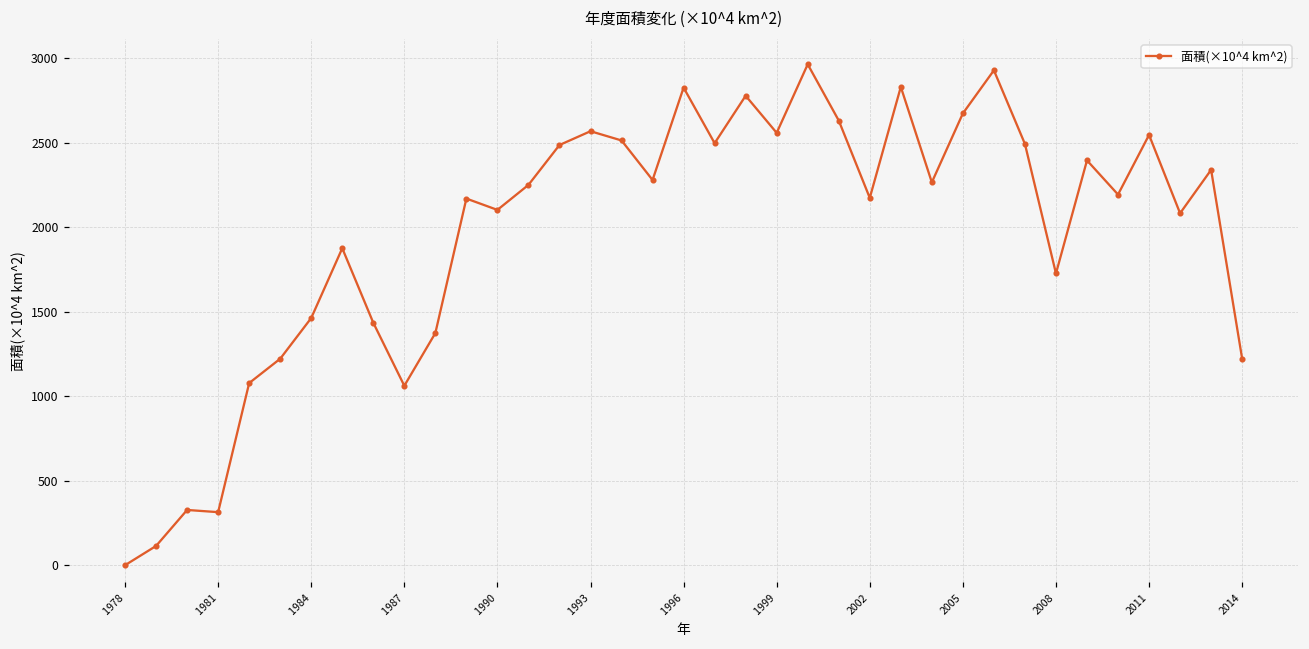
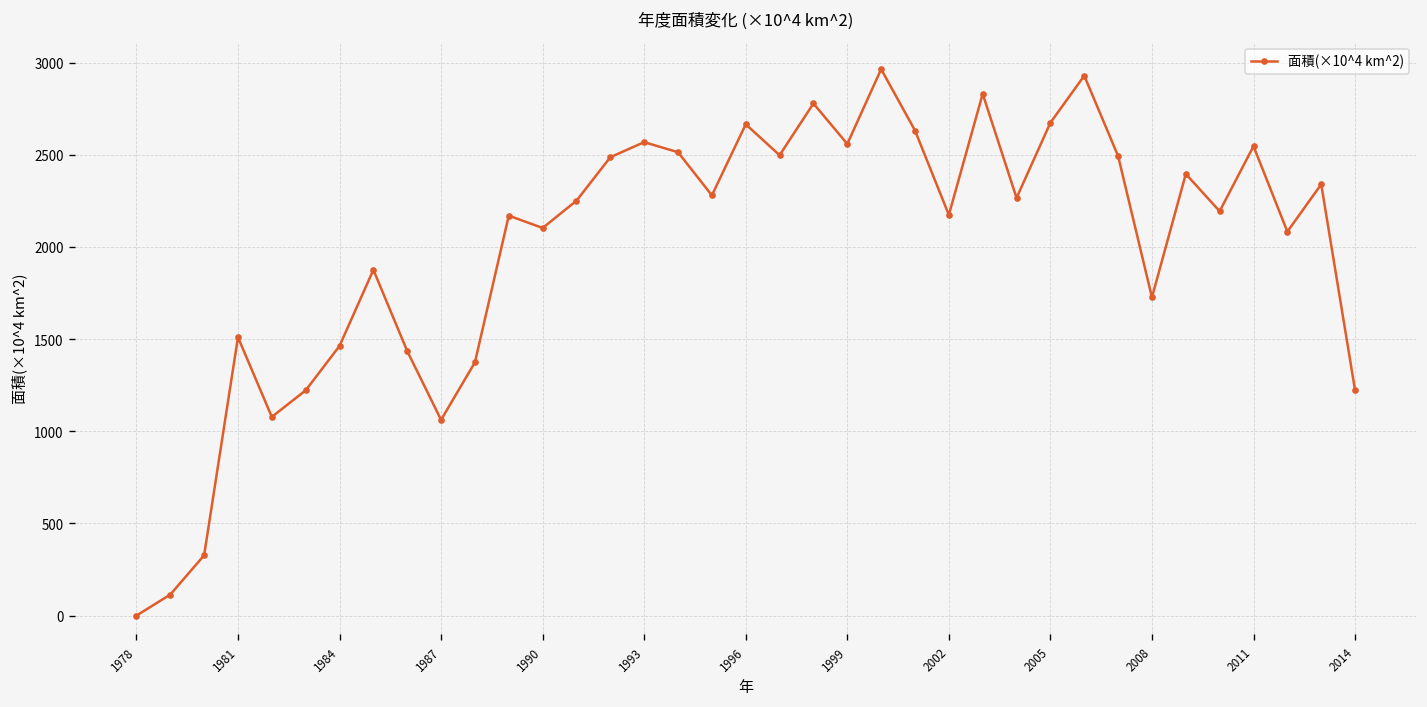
  {
    "1978": 0,
-   "1981": 310,
+   "1981": 1510,
    "1984": 1460,
    "1987": 1060,
    "1990": 2100,
    "1993": 2570,
-   "1996": 2830,
+   "1996": 2670,
    "1999": 2560,
    "2002": 2170,
    "2005": 2670,
    "2008": 1730,
    "2011": 2550,
    "2014": 1220
  }
